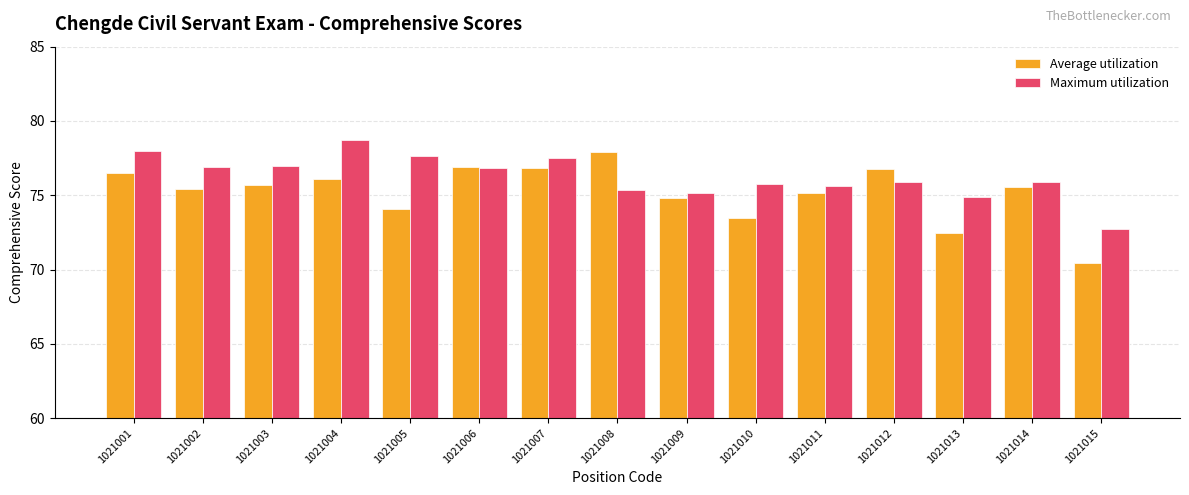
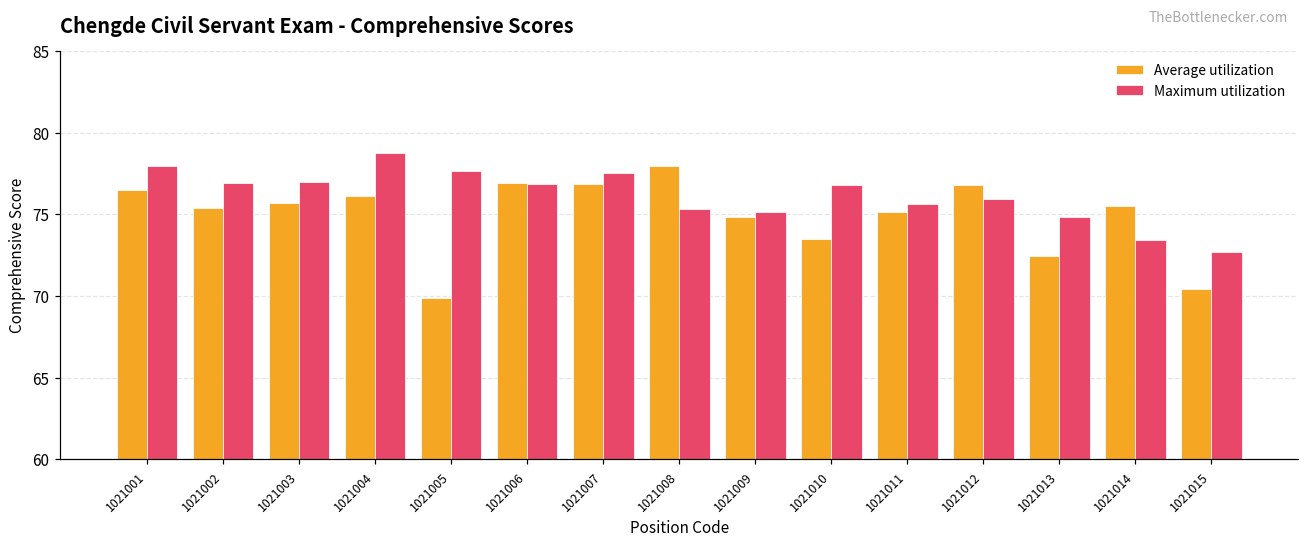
  {
    "Average utilization": {
      "1021001": 76.5,
      "1021002": 75.4,
      "1021003": 75.7,
      "1021004": 76.1,
-     "1021005": 74.1,
+     "1021005": 69.9,
      "1021006": 76.9,
      "1021007": 76.9,
      "1021008": 77.9,
      "1021009": 74.8,
      "1021010": 73.5,
      "1021011": 75.1,
      "1021012": 76.8,
      "1021013": 72.4,
      "1021014": 75.5,
      "1021015": 70.4
    },
    "Maximum utilization": {
      "1021001": 78.0,
      "1021002": 76.9,
      "1021003": 77.0,
      "1021004": 78.7,
      "1021005": 77.6,
      "1021006": 76.9,
      "1021007": 77.5,
      "1021008": 75.3,
      "1021009": 75.1,
-     "1021010": 75.7,
+     "1021010": 76.8,
      "1021011": 75.6,
      "1021012": 75.9,
      "1021013": 74.9,
-     "1021014": 75.9,
+     "1021014": 73.4,
      "1021015": 72.7
    }
  }
